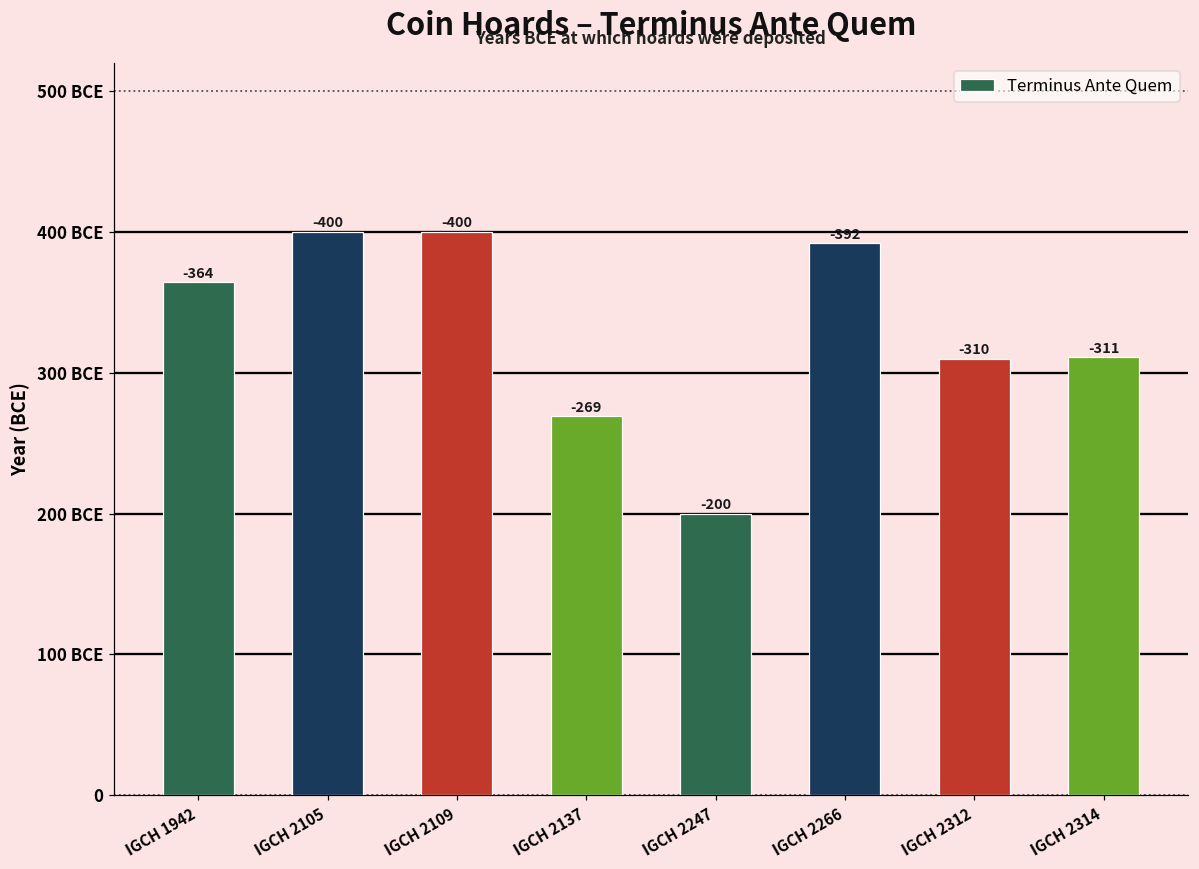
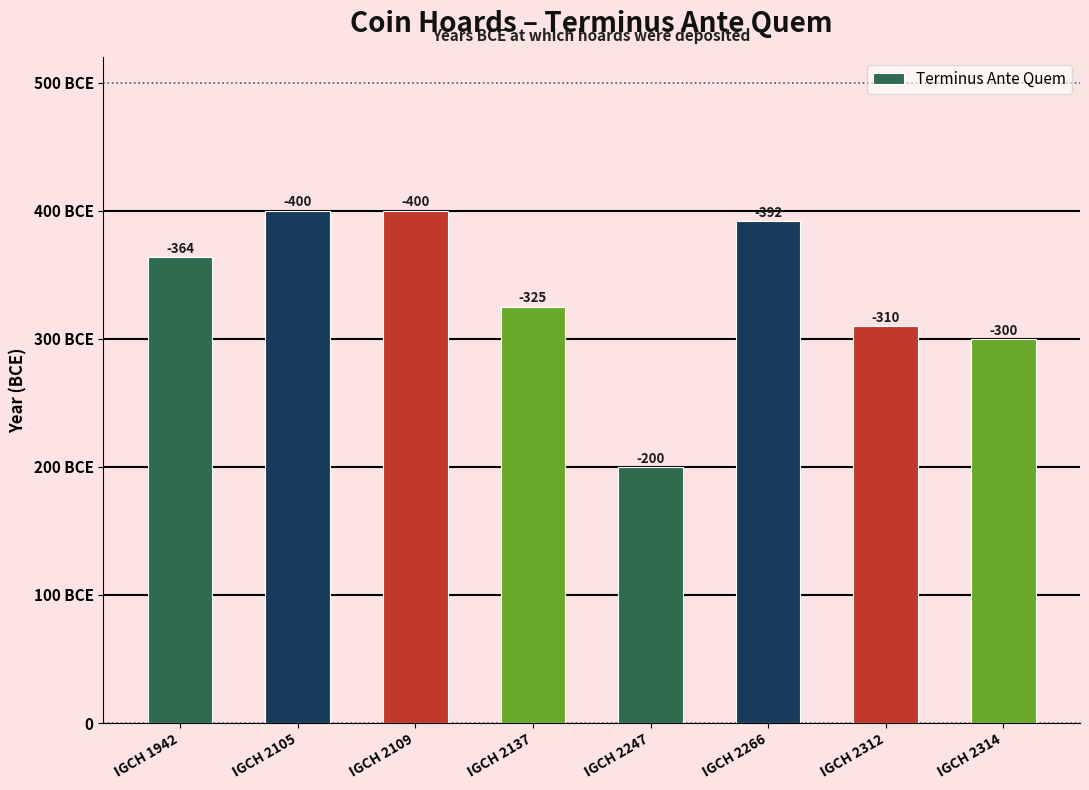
  {
-   "IGCH 2137": -269,
-   "IGCH 2314": -311
+   "IGCH 2137": -325,
+   "IGCH 2314": -300
  }
